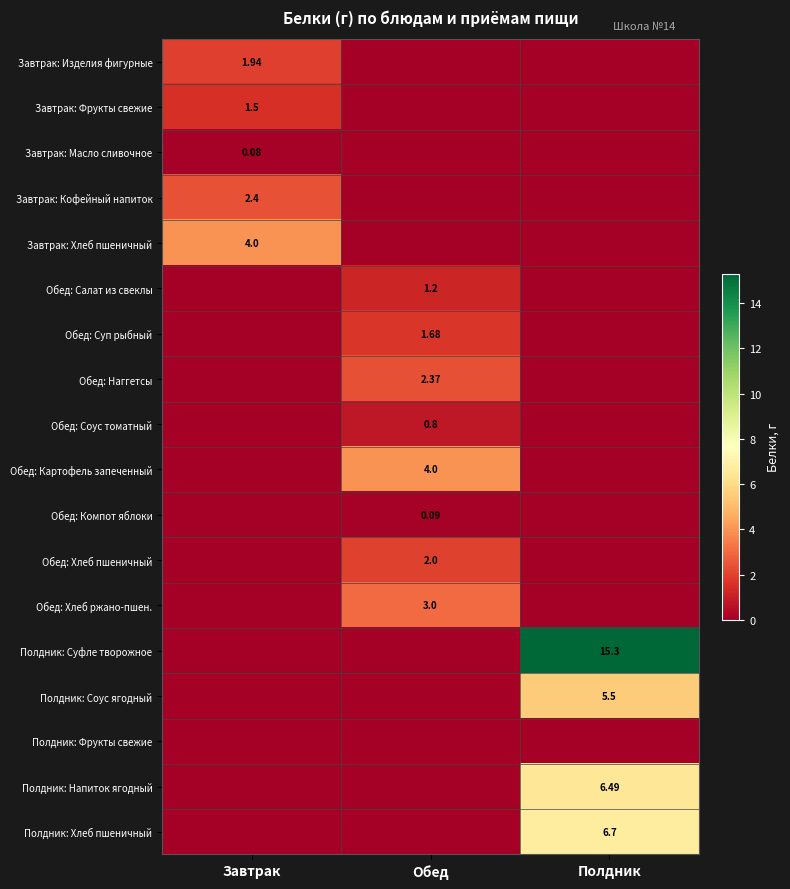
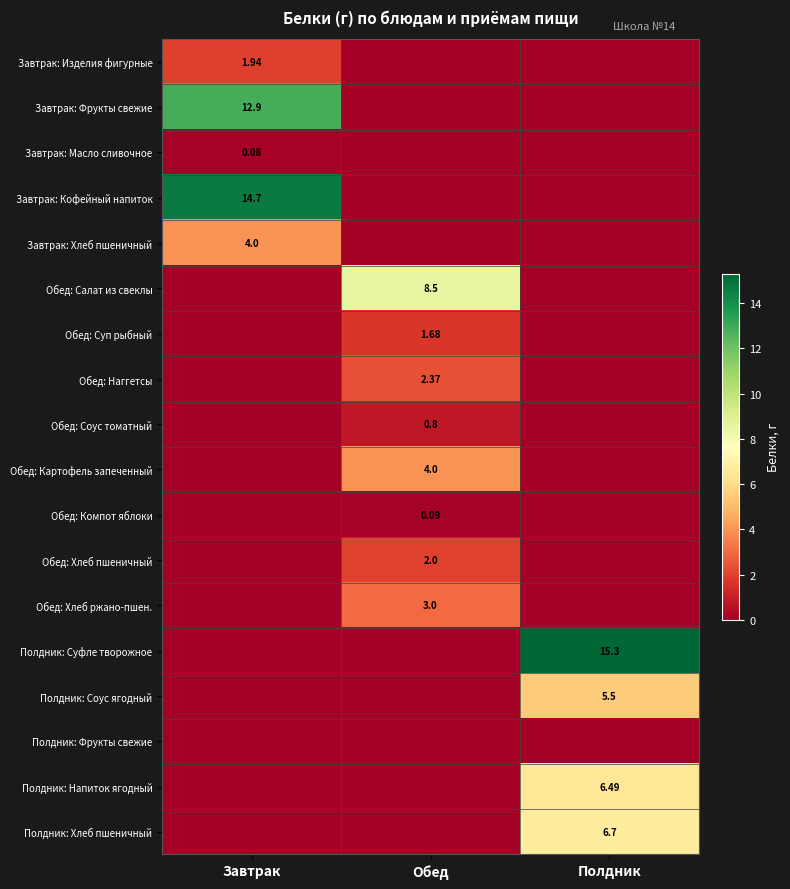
  {
    "Завтрак: Изделия фигурные": {
      "Завтрак": 1.94
    },
    "Завтрак: Фрукты свежие": {
-     "Завтрак": 1.5
+     "Завтрак": 12.9
    },
    "Завтрак: Масло сливочное": {
      "Завтрак": 0.08
    },
    "Завтрак: Кофейный напиток": {
-     "Завтрак": 2.4
+     "Завтрак": 14.7
    },
    "Завтрак: Хлеб пшеничный": {
      "Завтрак": 4.0
    },
    "Обед: Салат из свеклы": {
-     "Обед": 1.2
+     "Обед": 8.5
    },
    "Обед: Суп рыбный": {
      "Обед": 1.68
    },
    "Обед: Наггетсы": {
      "Обед": 2.37
    },
    "Обед: Соус томатный": {
      "Обед": 0.8
    },
    "Обед: Картофель запеченный": {
      "Обед": 4.0
    },
    "Обед: Компот яблоки": {
      "Обед": 0.09
    },
    "Обед: Хлеб пшеничный": {
      "Обед": 2.0
    },
    "Обед: Хлеб ржано-пшен.": {
      "Обед": 3.0
    },
    "Полдник: Суфле творожное": {
      "Полдник": 15.3
    },
    "Полдник: Соус ягодный": {
      "Полдник": 5.5
    },
    "Полдник: Напиток ягодный": {
      "Полдник": 6.49
    },
    "Полдник: Хлеб пшеничный": {
      "Полдник": 6.7
    }
  }
